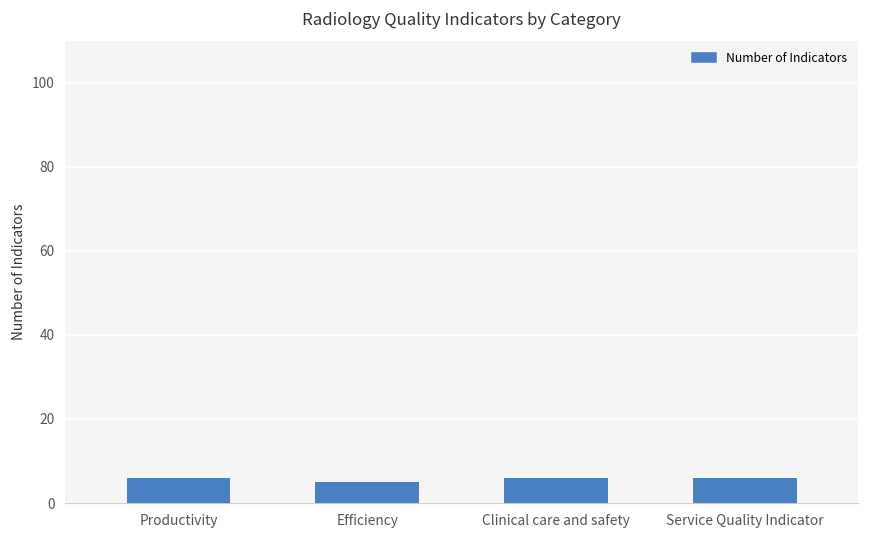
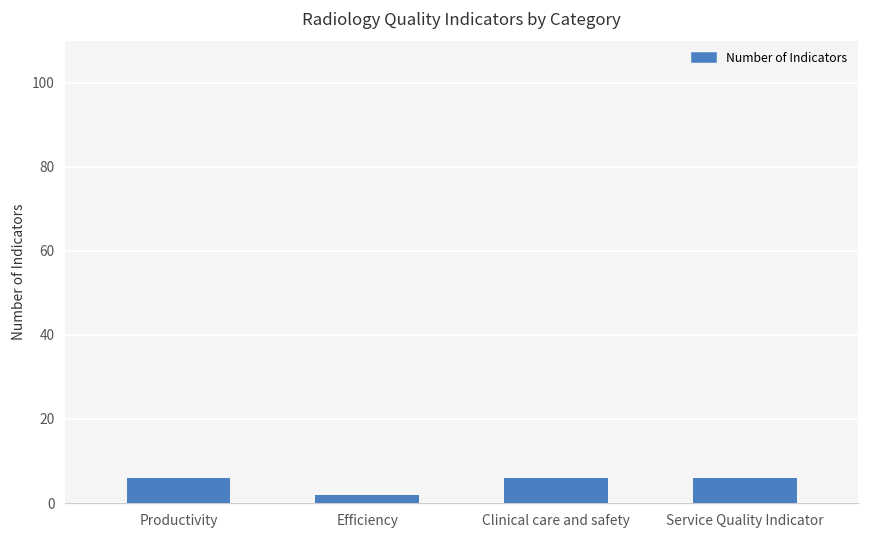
  {
    "Productivity": 6,
-   "Efficiency": 5,
+   "Efficiency": 2,
    "Clinical care and safety": 6,
    "Service Quality Indicator": 6
  }
